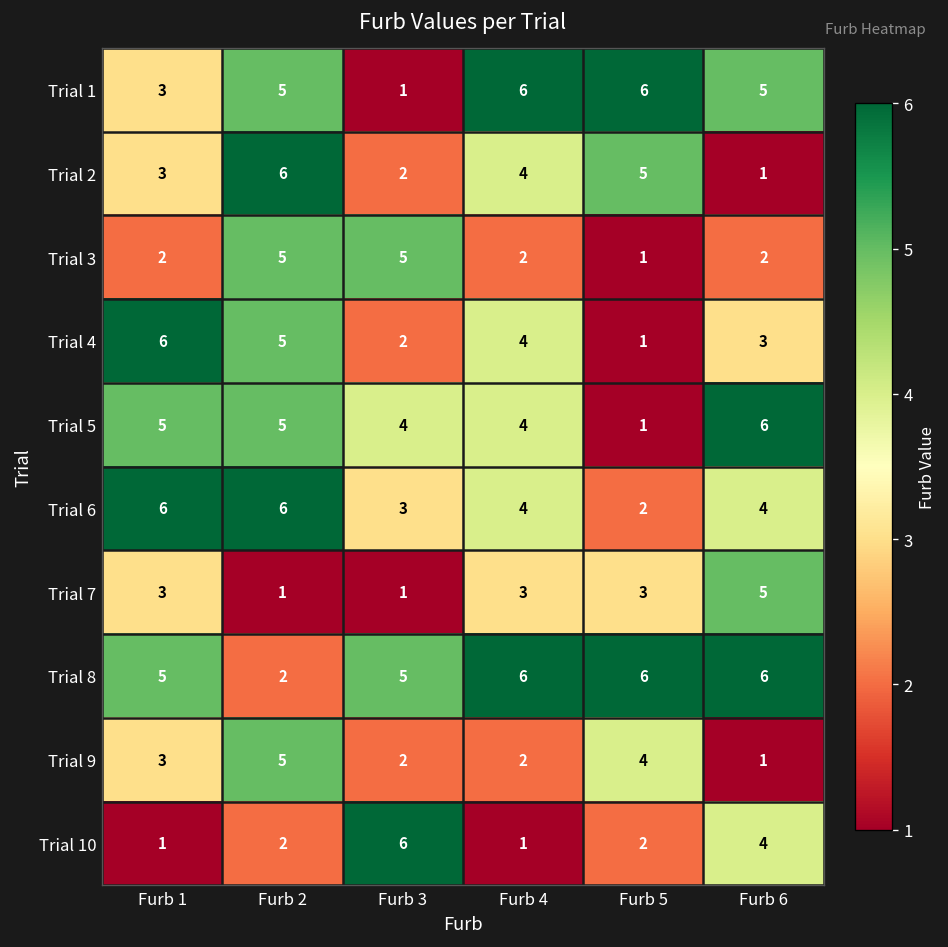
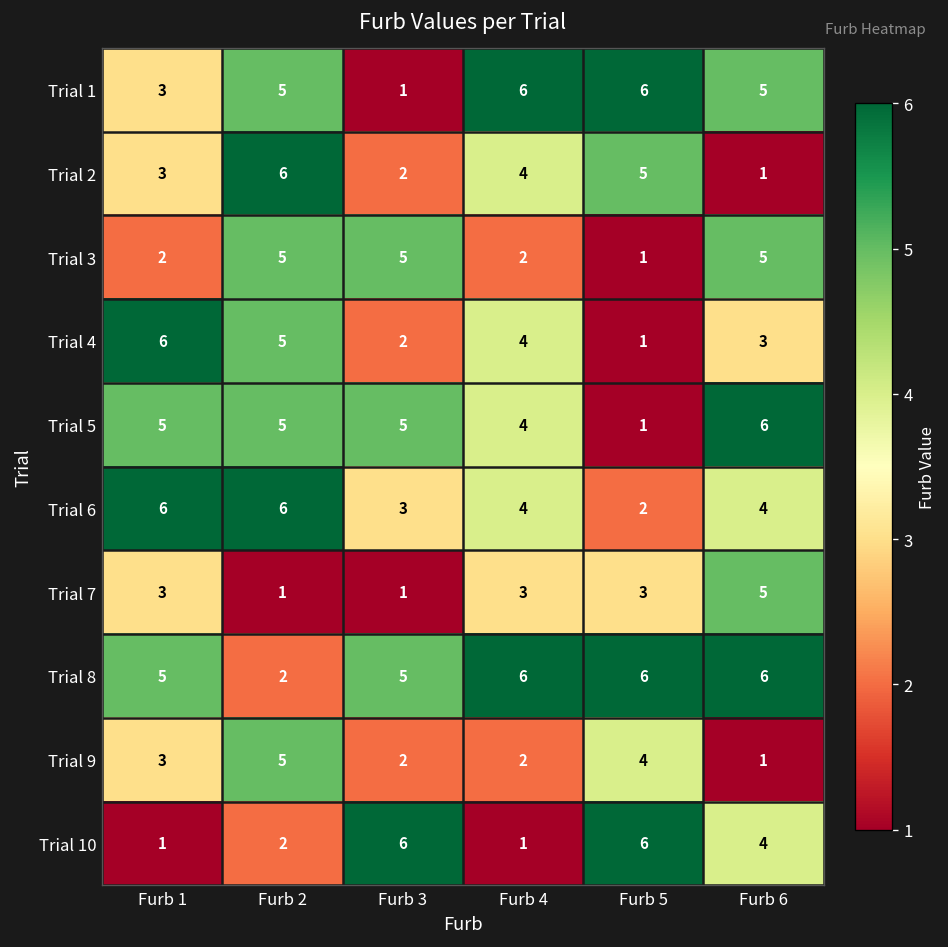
  {
    "Trial 1": {
      "Furb 1": 3,
      "Furb 2": 5,
      "Furb 3": 1,
      "Furb 4": 6,
      "Furb 5": 6,
      "Furb 6": 5
    },
    "Trial 2": {
      "Furb 1": 3,
      "Furb 2": 6,
      "Furb 3": 2,
      "Furb 4": 4,
      "Furb 5": 5,
      "Furb 6": 1
    },
    "Trial 3": {
      "Furb 1": 2,
      "Furb 2": 5,
      "Furb 3": 5,
      "Furb 4": 2,
      "Furb 5": 1,
-     "Furb 6": 2
+     "Furb 6": 5
    },
    "Trial 4": {
      "Furb 1": 6,
      "Furb 2": 5,
      "Furb 3": 2,
      "Furb 4": 4,
      "Furb 5": 1,
      "Furb 6": 3
    },
    "Trial 5": {
      "Furb 1": 5,
      "Furb 2": 5,
-     "Furb 3": 4,
+     "Furb 3": 5,
      "Furb 4": 4,
      "Furb 5": 1,
      "Furb 6": 6
    },
    "Trial 6": {
      "Furb 1": 6,
      "Furb 2": 6,
      "Furb 3": 3,
      "Furb 4": 4,
      "Furb 5": 2,
      "Furb 6": 4
    },
    "Trial 7": {
      "Furb 1": 3,
      "Furb 2": 1,
      "Furb 3": 1,
      "Furb 4": 3,
      "Furb 5": 3,
      "Furb 6": 5
    },
    "Trial 8": {
      "Furb 1": 5,
      "Furb 2": 2,
      "Furb 3": 5,
      "Furb 4": 6,
      "Furb 5": 6,
      "Furb 6": 6
    },
    "Trial 9": {
      "Furb 1": 3,
      "Furb 2": 5,
      "Furb 3": 2,
      "Furb 4": 2,
      "Furb 5": 4,
      "Furb 6": 1
    },
    "Trial 10": {
      "Furb 1": 1,
      "Furb 2": 2,
      "Furb 3": 6,
      "Furb 4": 1,
-     "Furb 5": 2,
+     "Furb 5": 6,
      "Furb 6": 4
    }
  }
